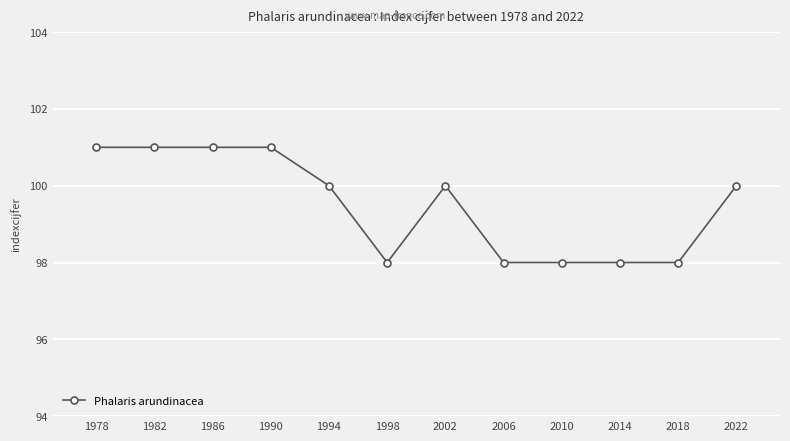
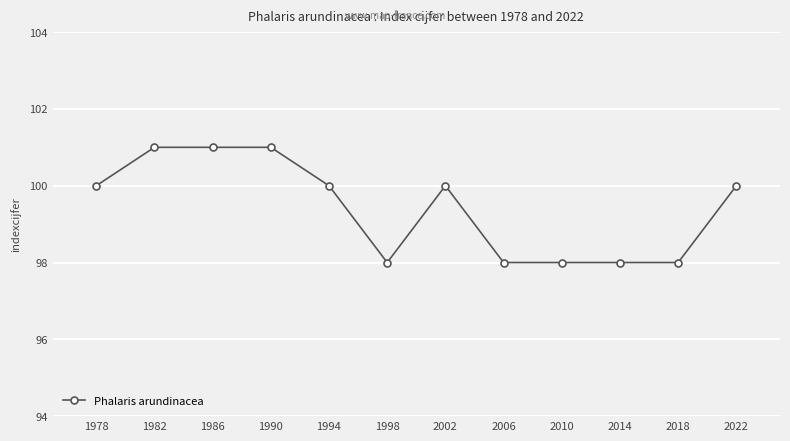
  {
-   "1978": 101,
+   "1978": 100,
    "1982": 101,
    "1986": 101,
    "1990": 101,
    "1994": 100,
    "1998": 98,
    "2002": 100,
    "2006": 98,
    "2010": 98,
    "2014": 98,
    "2018": 98,
    "2022": 100
  }
